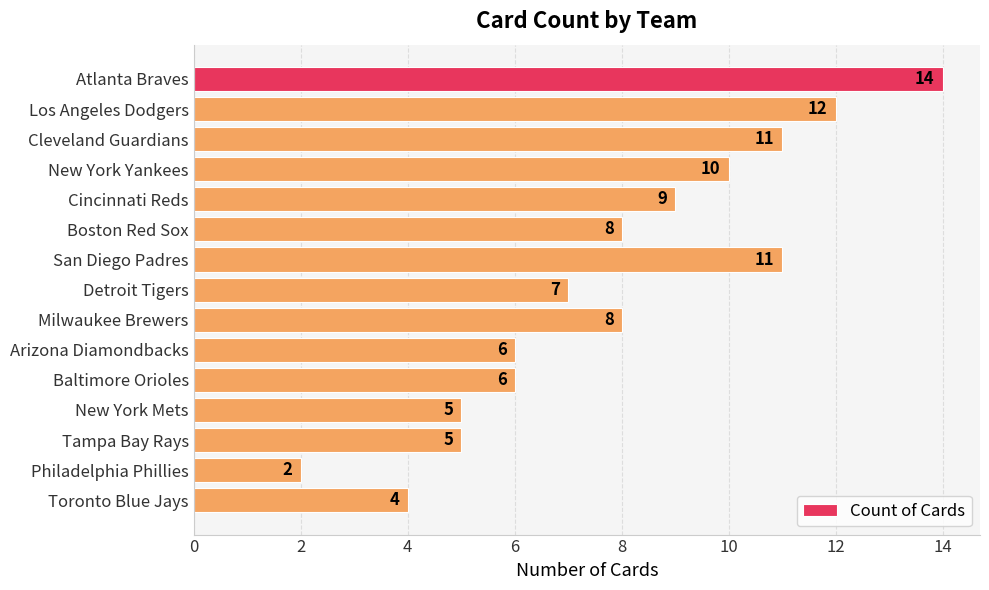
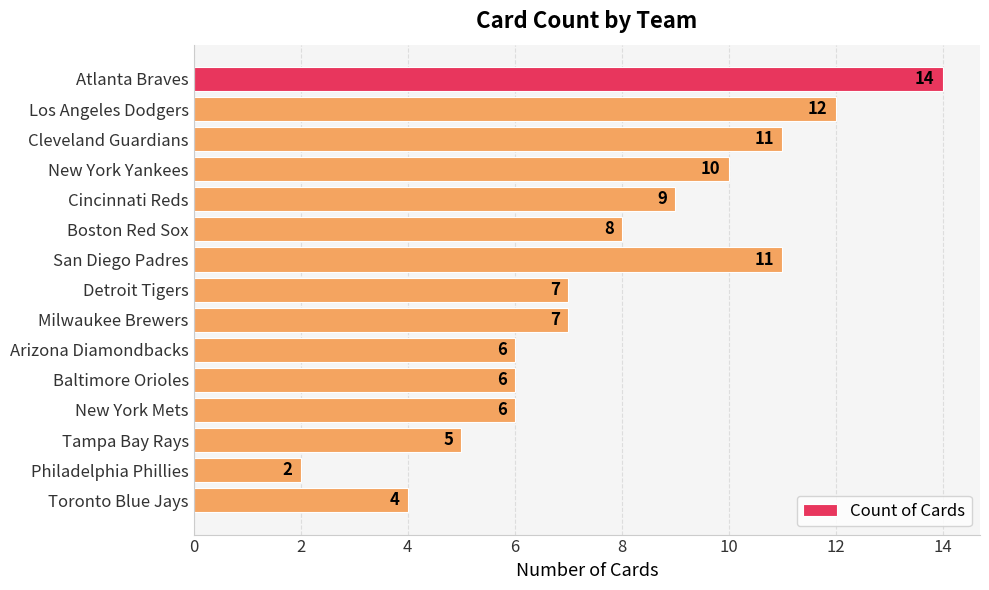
  {
    "Atlanta Braves": 14,
    "Los Angeles Dodgers": 12,
    "Cleveland Guardians": 11,
    "New York Yankees": 10,
    "Cincinnati Reds": 9,
    "Boston Red Sox": 8,
    "San Diego Padres": 11,
    "Detroit Tigers": 7,
-   "Milwaukee Brewers": 8,
+   "Milwaukee Brewers": 7,
    "Arizona Diamondbacks": 6,
    "Baltimore Orioles": 6,
-   "New York Mets": 5,
+   "New York Mets": 6,
    "Tampa Bay Rays": 5,
    "Philadelphia Phillies": 2,
    "Toronto Blue Jays": 4
  }
